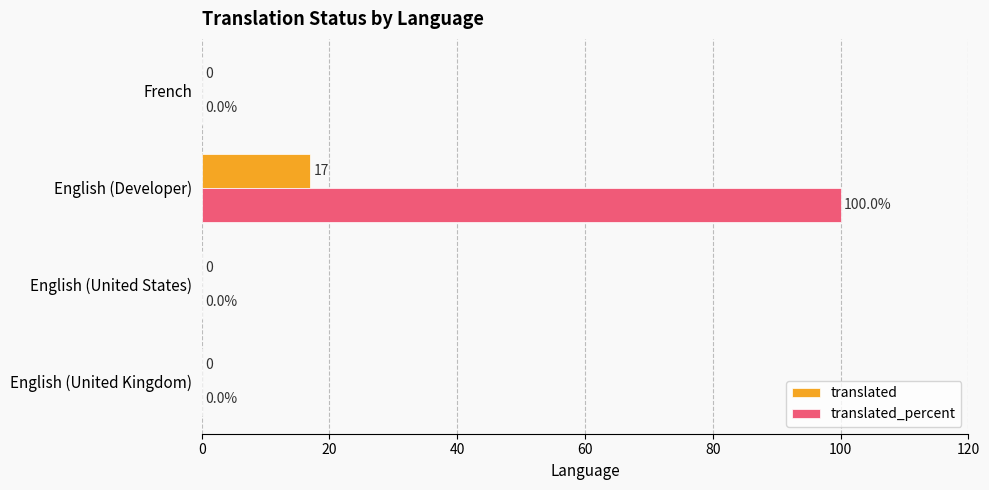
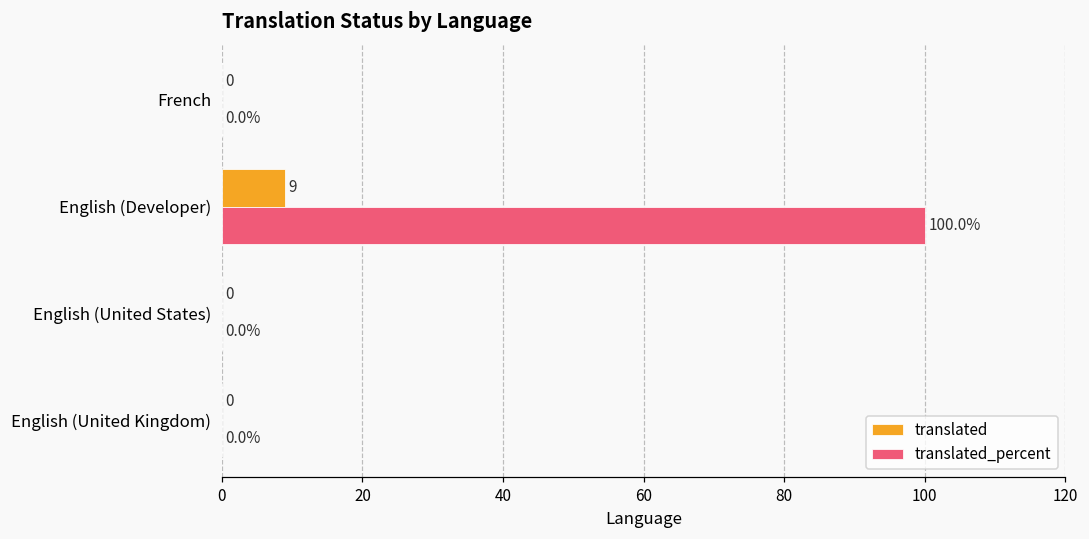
  {
    "translated": {
      "French": "0",
-     "English (Developer)": "17",
+     "English (Developer)": "9",
      "English (United States)": "0",
      "English (United Kingdom)": "0"
    },
    "translated_percent": {
      "French": "0.0%",
      "English (Developer)": "100.0%",
      "English (United States)": "0.0%",
      "English (United Kingdom)": "0.0%"
    }
  }
